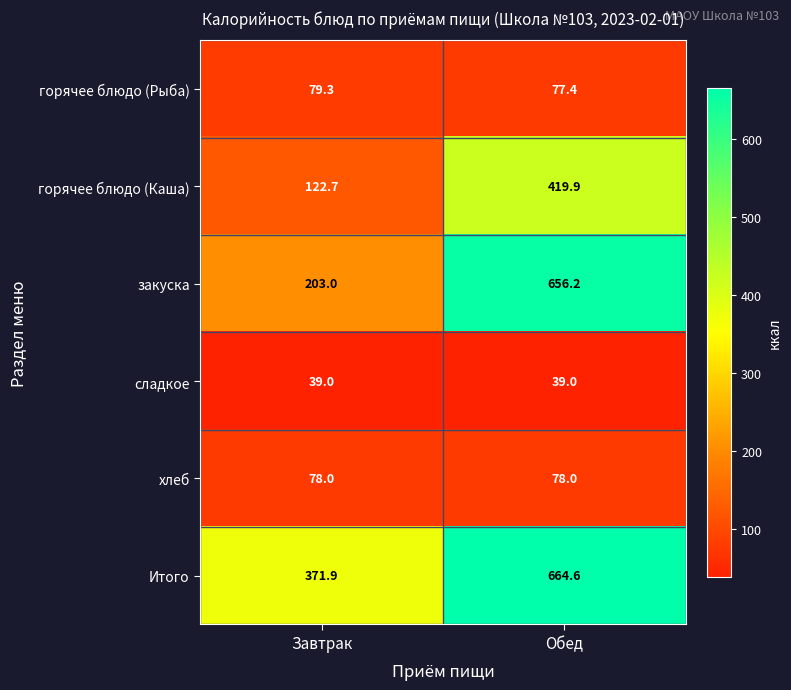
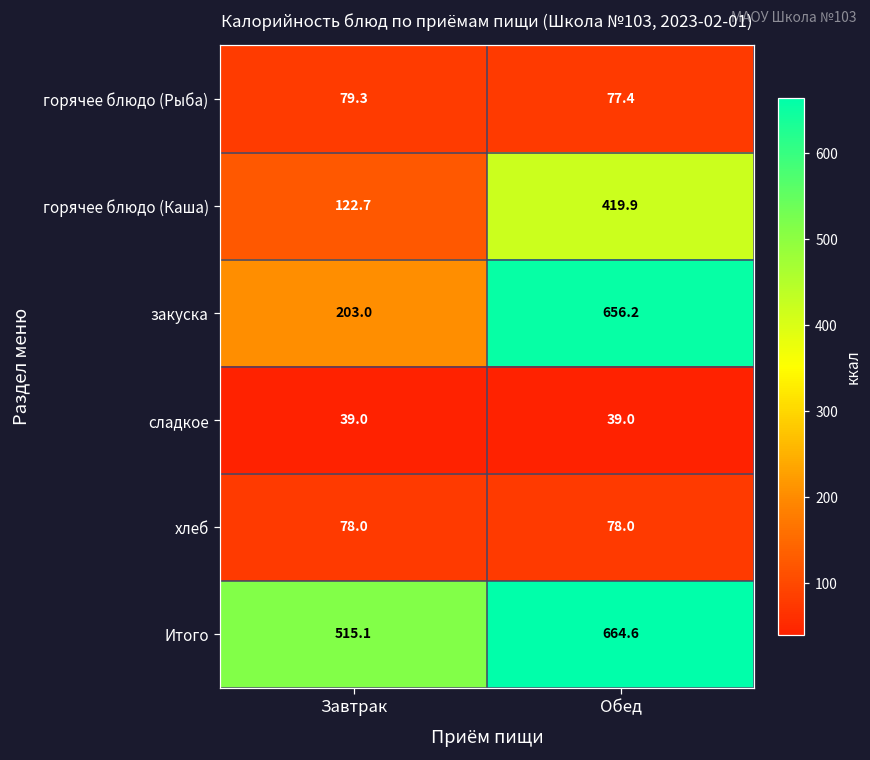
  {
    "горячее блюдо (Рыба)": {
      "Завтрак": 79.3,
      "Обед": 77.4
    },
    "горячее блюдо (Каша)": {
      "Завтрак": 122.7,
      "Обед": 419.9
    },
    "закуска": {
      "Завтрак": 203.0,
      "Обед": 656.2
    },
    "сладкое": {
      "Завтрак": 39.0,
      "Обед": 39.0
    },
    "хлеб": {
      "Завтрак": 78.0,
      "Обед": 78.0
    },
    "Итого": {
-     "Завтрак": 371.9,
+     "Завтрак": 515.1,
      "Обед": 664.6
    }
  }
